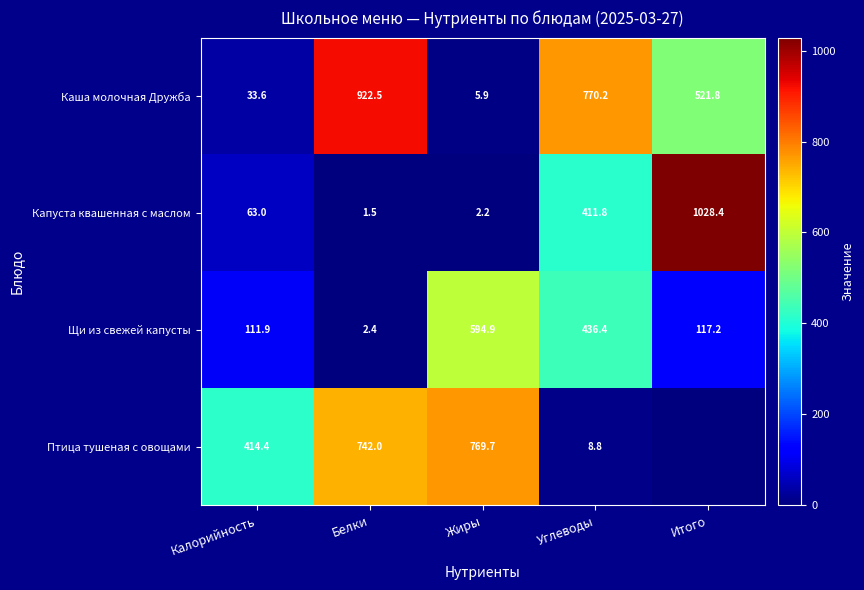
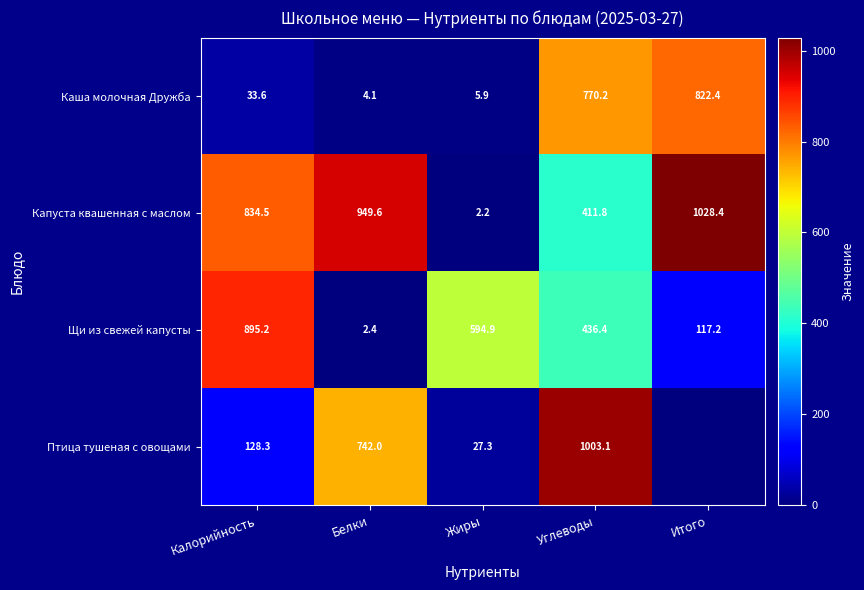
  {
    "Каша молочная Дружба": {
      "Калорийность": 33.6,
-     "Белки": 922.5,
+     "Белки": 4.1,
      "Жиры": 5.9,
      "Углеводы": 770.2,
-     "Итого": 521.8
+     "Итого": 822.4
    },
    "Капуста квашенная с маслом": {
-     "Калорийность": 63.0,
-     "Белки": 1.5,
+     "Калорийность": 834.5,
+     "Белки": 949.6,
      "Жиры": 2.2,
      "Углеводы": 411.8,
      "Итого": 1028.4
    },
    "Щи из свежей капусты": {
-     "Калорийность": 111.9,
+     "Калорийность": 895.2,
      "Белки": 2.4,
      "Жиры": 594.9,
      "Углеводы": 436.4,
      "Итого": 117.2
    },
    "Птица тушеная с овощами": {
-     "Калорийность": 414.4,
+     "Калорийность": 128.3,
      "Белки": 742.0,
-     "Жиры": 769.7,
-     "Углеводы": 8.8
+     "Жиры": 27.3,
+     "Углеводы": 1003.1
    }
  }
